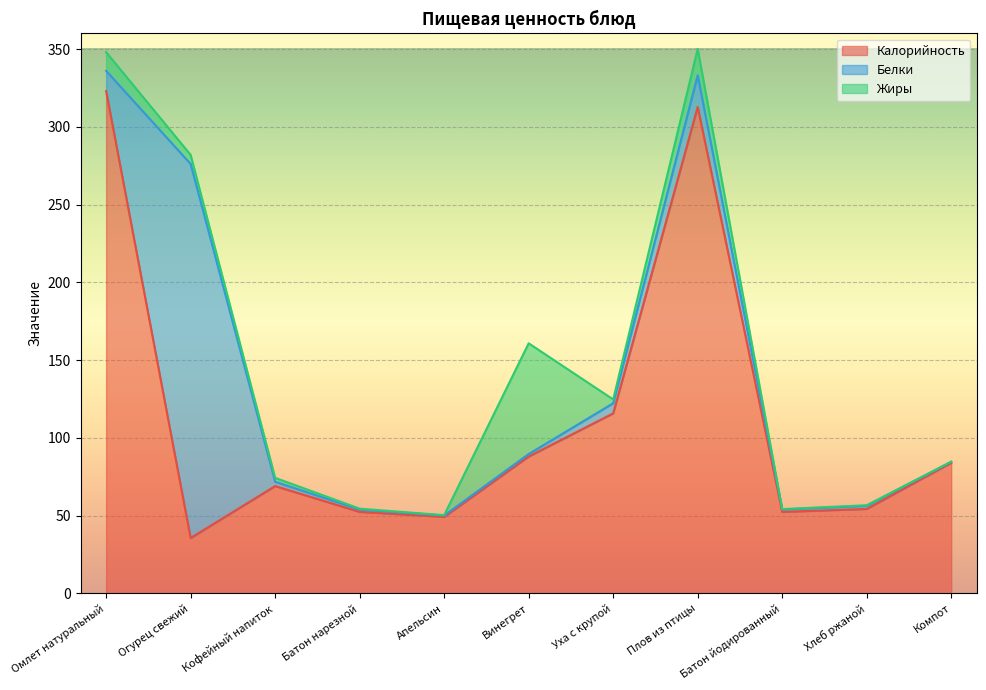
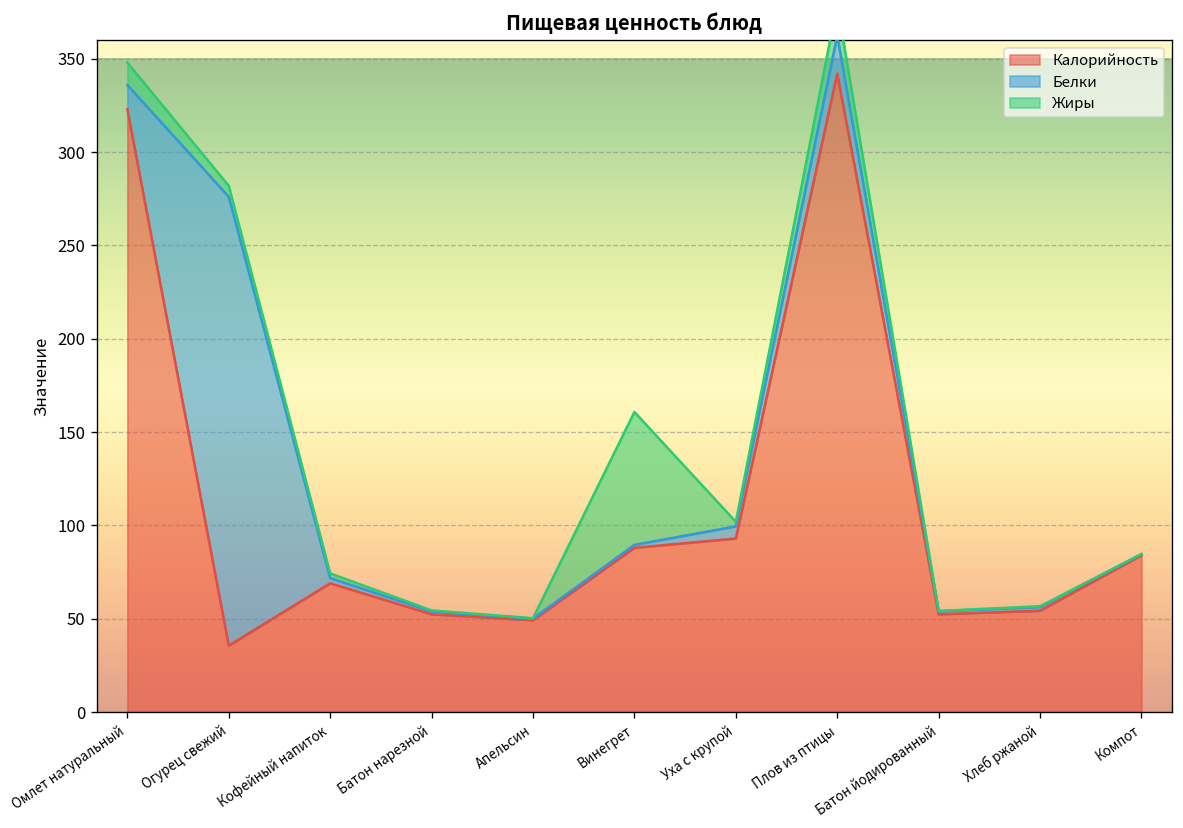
  {
    "Калорийность": {
      "Омлет натуральный": 323,
      "Огурец свежий": 36,
      "Кофейный напиток": 69,
-     "Уха с крупой": 116,
-     "Плов из птицы": 313,
+     "Уха с крупой": 93,
+     "Плов из птицы": 342,
      "Хлеб ржаной": 54
    },
    "Белки": {
      "Омлет натуральный": 13,
      "Огурец свежий": 241,
      "Кофейный напиток": 3,
      "Уха с крупой": 7
    },
    "Жиры": {
      "Омлет натуральный": 12,
      "Огурец свежий": 6,
      "Кофейный напиток": 3,
      "Винегрет": 71,
      "Уха с крупой": 2
    }
  }
